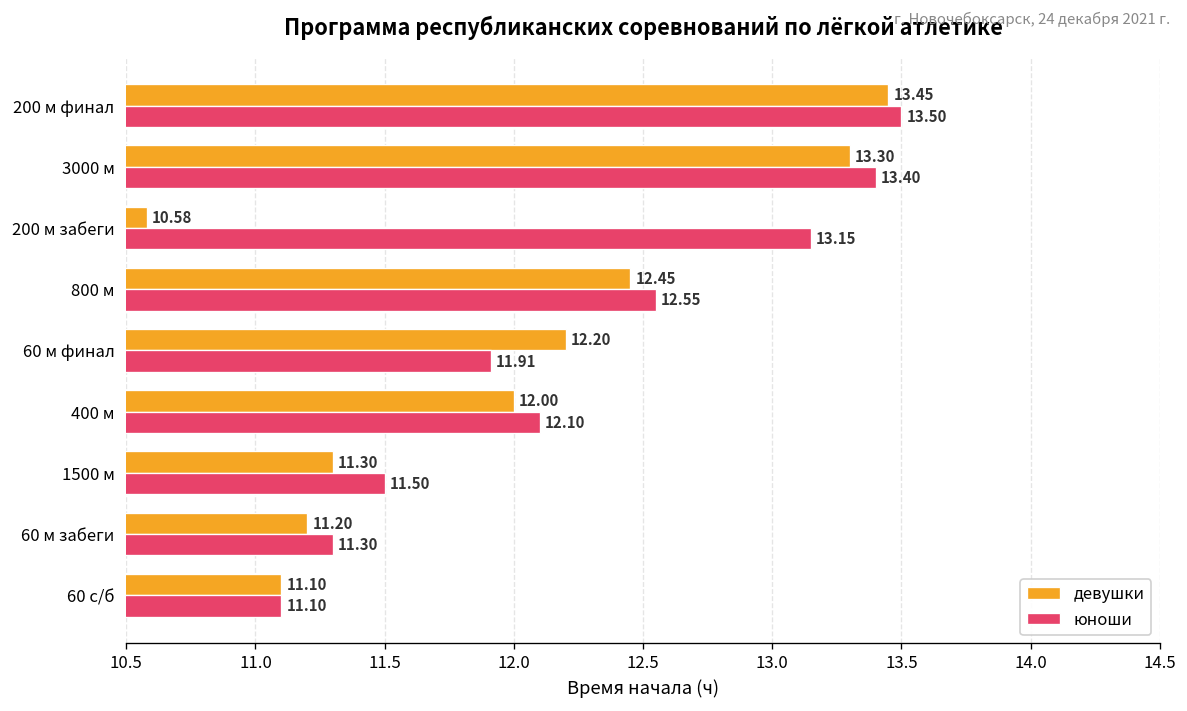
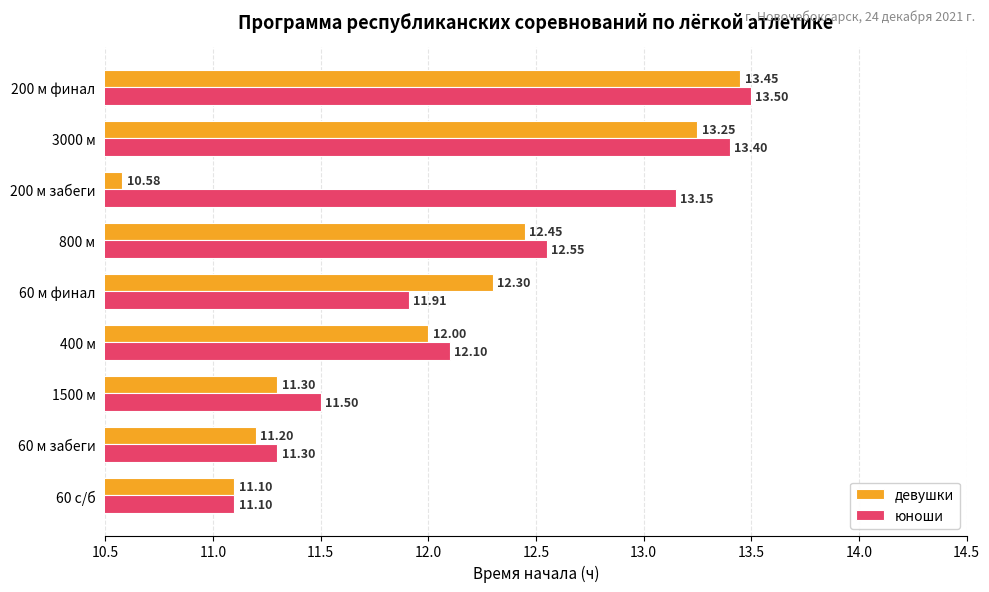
  {
    "девушки": {
      "200 м финал": 13.45,
-     "3000 м": 13.30,
+     "3000 м": 13.25,
      "200 м забеги": 10.58,
      "800 м": 12.45,
-     "60 м финал": 12.20,
+     "60 м финал": 12.30,
      "400 м": 12.00,
      "1500 м": 11.30,
      "60 м забеги": 11.20,
      "60 с/б": 11.10
    },
    "юноши": {
      "200 м финал": 13.50,
      "3000 м": 13.40,
      "200 м забеги": 13.15,
      "800 м": 12.55,
      "60 м финал": 11.91,
      "400 м": 12.10,
      "1500 м": 11.50,
      "60 м забеги": 11.30,
      "60 с/б": 11.10
    }
  }
